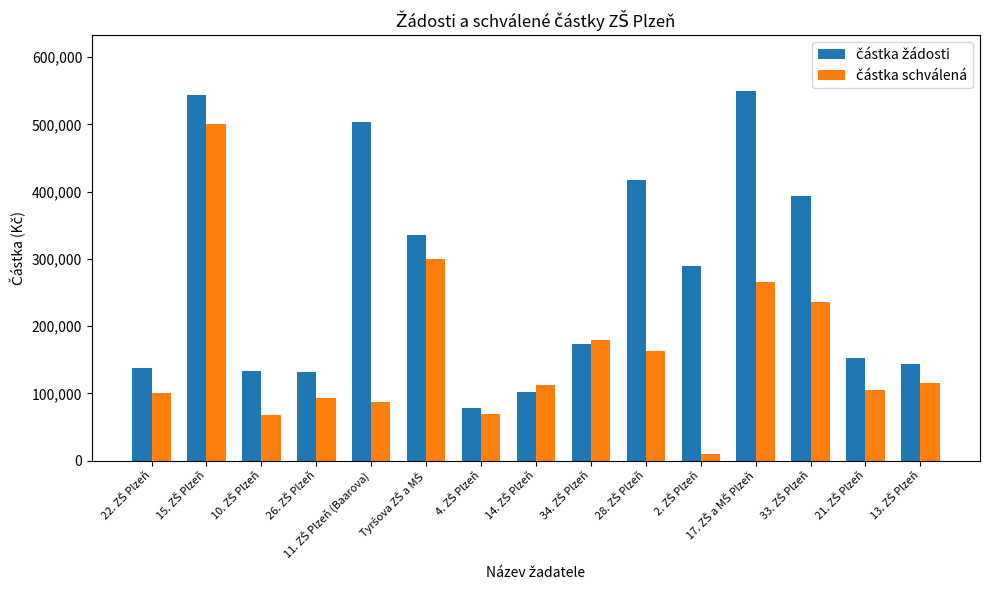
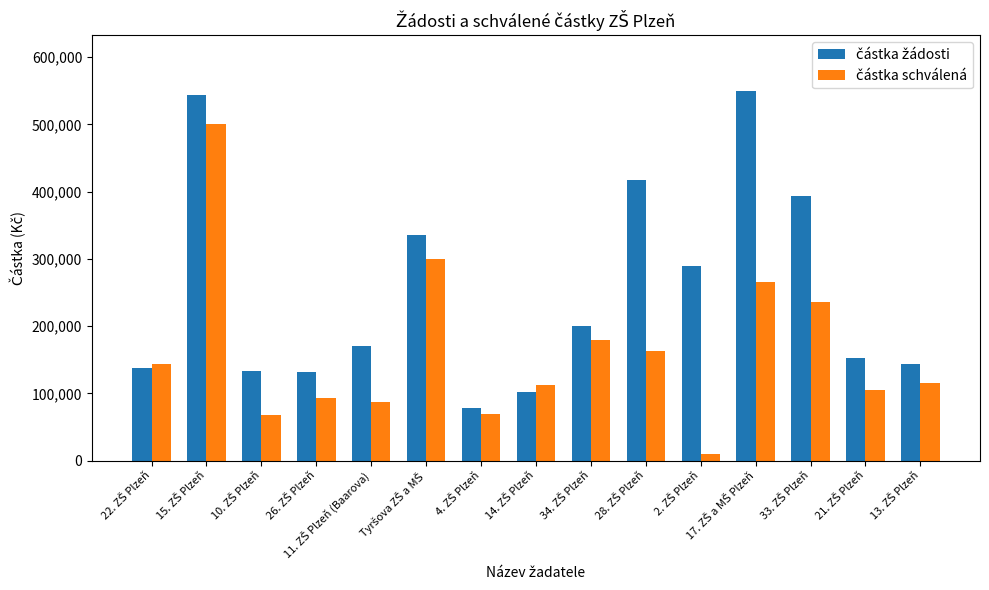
  {
    "částka žádosti": {
      "22. ZŠ Plzeň": "140,000",
      "15. ZŠ Plzeň": "540,000",
      "10. ZŠ Plzeň": "130,000",
      "26. ZŠ Plzeň": "130,000",
-     "11. ZŠ Plzeň (Baarova)": "500,000",
+     "11. ZŠ Plzeň (Baarova)": "170,000",
      "Tyršova ZŠ a MŠ": "340,000",
      "4. ZŠ Plzeň": "80,000",
      "14. ZŠ Plzeň": "100,000",
-     "34. ZŠ Plzeň": "170,000",
+     "34. ZŠ Plzeň": "200,000",
      "28. ZŠ Plzeň": "420,000",
      "2. ZŠ Plzeň": "290,000",
      "17. ZŠ a MŠ Plzeň": "550,000",
      "33. ZŠ Plzeň": "390,000",
      "21. ZŠ Plzeň": "150,000",
      "13. ZŠ Plzeň": "140,000"
    },
    "částka schválená": {
-     "22. ZŠ Plzeň": "100,000",
+     "22. ZŠ Plzeň": "140,000",
      "15. ZŠ Plzeň": "500,000",
      "10. ZŠ Plzeň": "70,000",
      "26. ZŠ Plzeň": "90,000",
      "11. ZŠ Plzeň (Baarova)": "90,000",
      "Tyršova ZŠ a MŠ": "300,000",
      "4. ZŠ Plzeň": "70,000",
      "14. ZŠ Plzeň": "110,000",
      "34. ZŠ Plzeň": "180,000",
      "28. ZŠ Plzeň": "160,000",
      "2. ZŠ Plzeň": "10,000",
      "17. ZŠ a MŠ Plzeň": "270,000",
      "33. ZŠ Plzeň": "240,000",
      "21. ZŠ Plzeň": "100,000",
      "13. ZŠ Plzeň": "120,000"
    }
  }
